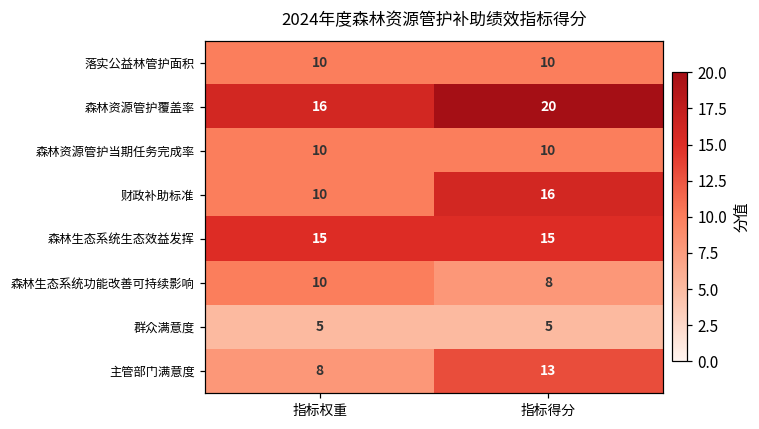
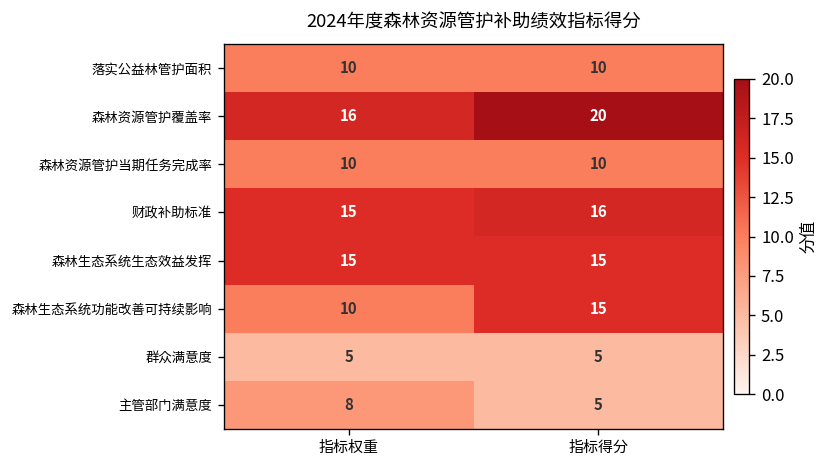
  {
    "落实公益林管护面积": {
      "指标权重": 10,
      "指标得分": 10
    },
    "森林资源管护覆盖率": {
      "指标权重": 16,
      "指标得分": 20
    },
    "森林资源管护当期任务完成率": {
      "指标权重": 10,
      "指标得分": 10
    },
    "财政补助标准": {
-     "指标权重": 10,
+     "指标权重": 15,
      "指标得分": 16
    },
    "森林生态系统生态效益发挥": {
      "指标权重": 15,
      "指标得分": 15
    },
    "森林生态系统功能改善可持续影响": {
      "指标权重": 10,
-     "指标得分": 8
+     "指标得分": 15
    },
    "群众满意度": {
      "指标权重": 5,
      "指标得分": 5
    },
    "主管部门满意度": {
      "指标权重": 8,
-     "指标得分": 13
+     "指标得分": 5
    }
  }
